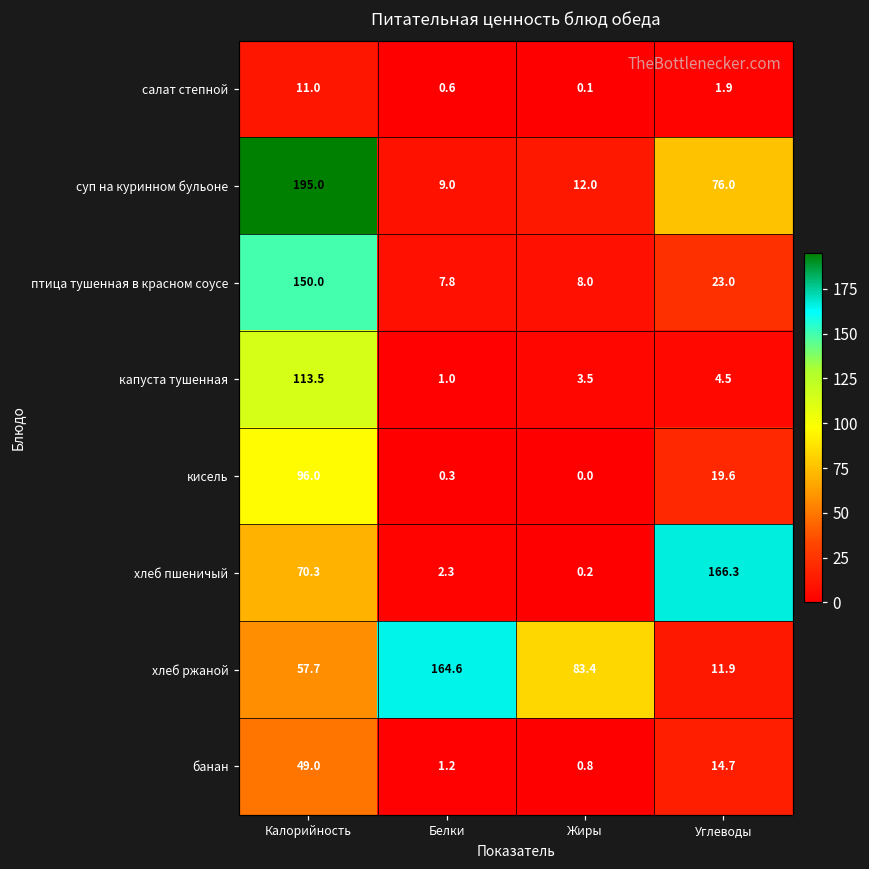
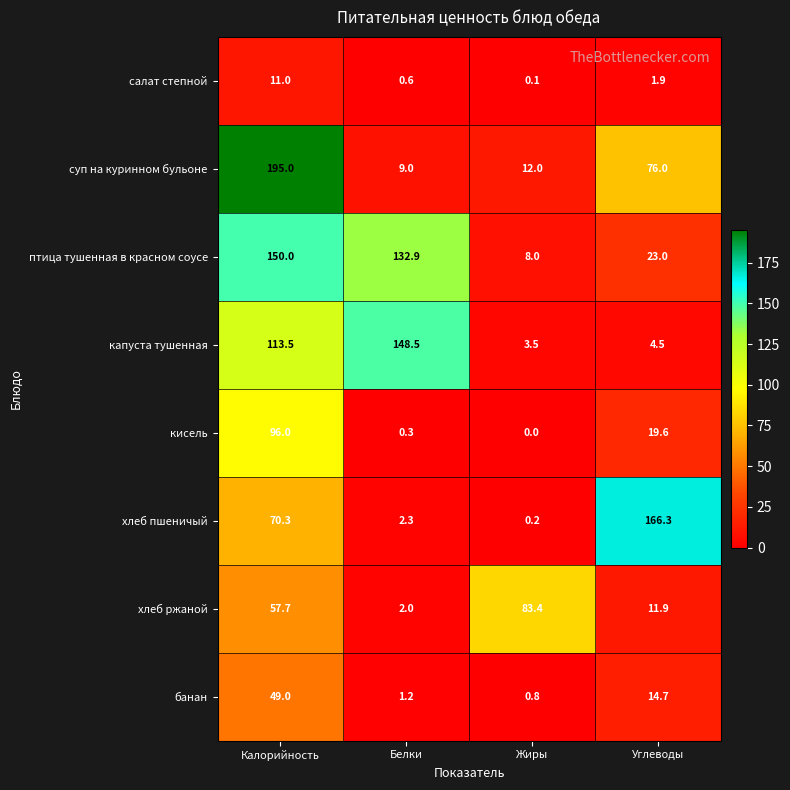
  {
    "салат степной": {
      "Калорийность": 11.0,
      "Белки": 0.6,
      "Жиры": 0.1
    },
    "суп на куринном бульоне": {
      "Калорийность": 195.0,
      "Белки": 9.0,
      "Жиры": 12.0,
      "Углеводы": 76.0
    },
    "птица тушенная в красном соусе": {
      "Калорийность": 150.0,
-     "Белки": 7.8,
+     "Белки": 132.9,
      "Жиры": 8.0,
      "Углеводы": 23.0
    },
    "капуста тушенная": {
      "Калорийность": 113.5,
-     "Белки": 1.0,
+     "Белки": 148.5,
      "Жиры": 3.5,
      "Углеводы": 4.5
    },
    "кисель": {
      "Калорийность": 96.0,
      "Белки": 0.3,
      "Жиры": 0.0,
      "Углеводы": 19.6
    },
    "хлеб пшеничый": {
      "Калорийность": 70.3,
      "Белки": 2.3,
      "Жиры": 0.2,
      "Углеводы": 166.3
    },
    "хлеб ржаной": {
      "Калорийность": 57.7,
-     "Белки": 164.6,
+     "Белки": 2.0,
      "Жиры": 83.4,
      "Углеводы": 11.9
    },
    "банан": {
      "Калорийность": 49.0,
      "Белки": 1.2,
      "Жиры": 0.8,
      "Углеводы": 14.7
    }
  }
